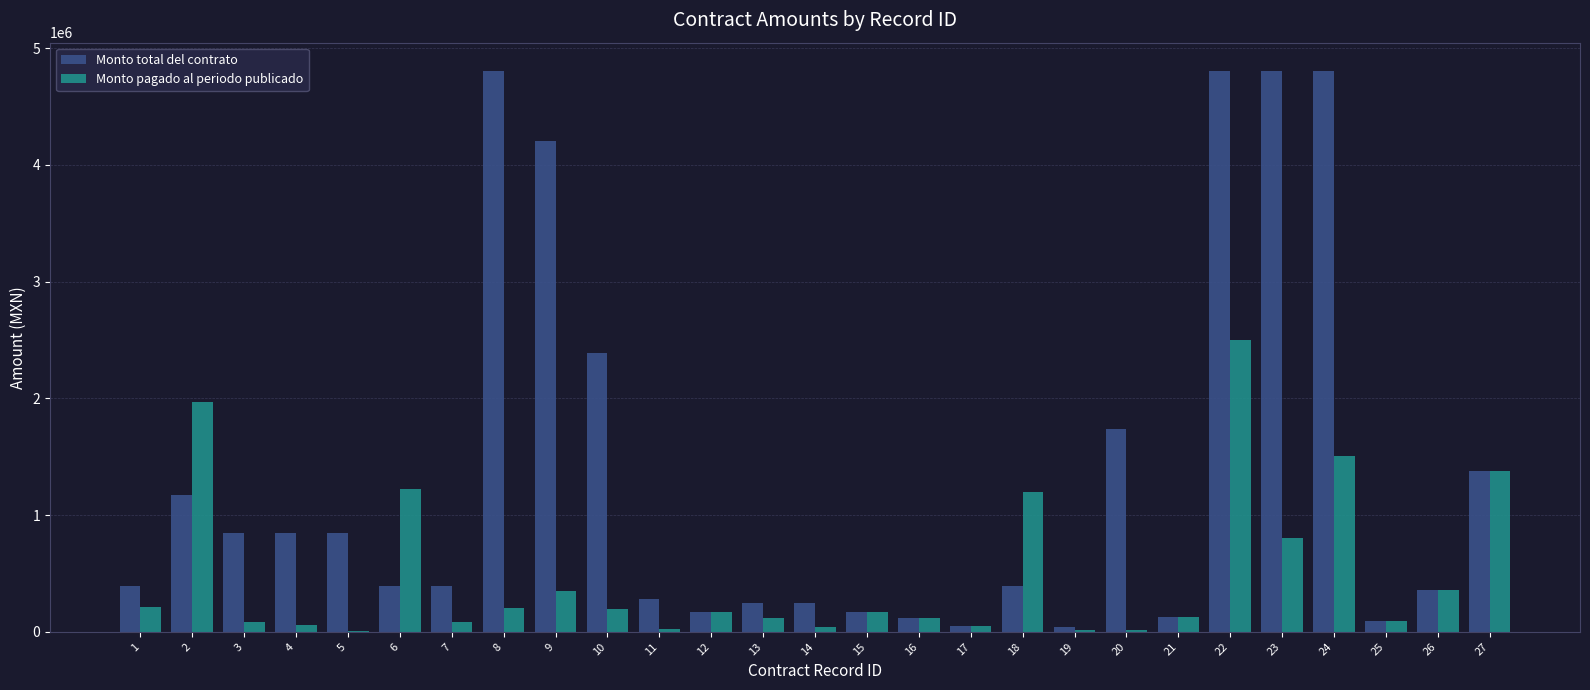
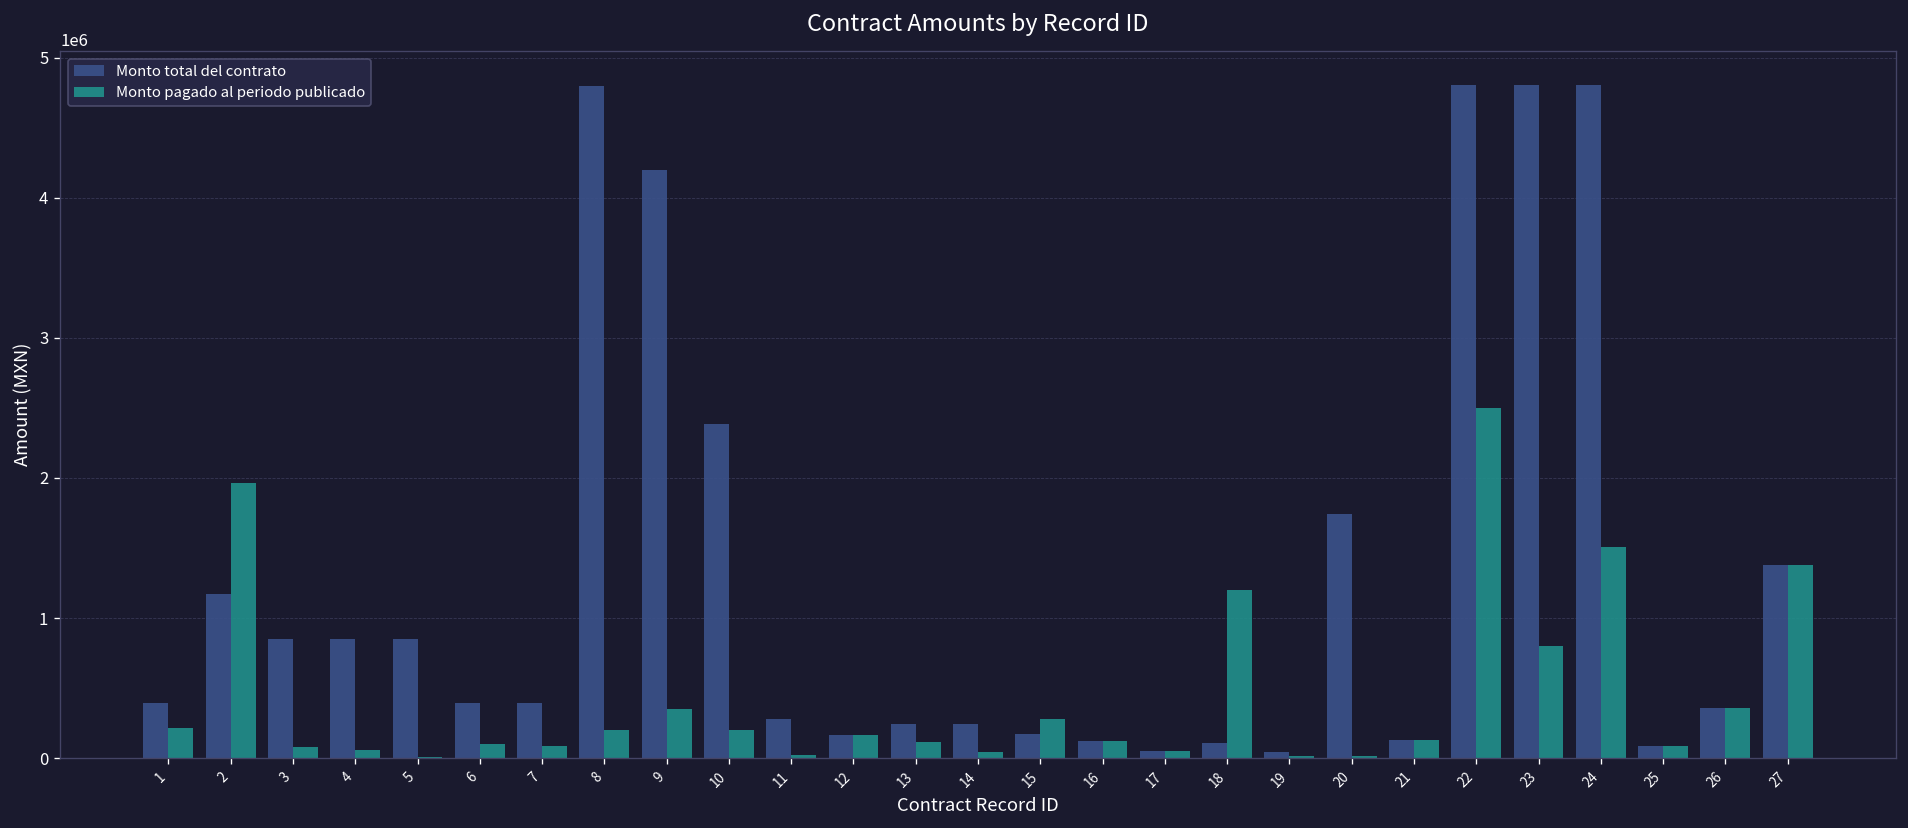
  {
    "Monto total del contrato": {
      "1": 400000,
      "2": 1180000,
      "3": 850000,
      "4": 850000,
      "5": 850000,
      "6": 400000,
      "7": 400000,
      "8": 4800000,
      "9": 4200000,
      "10": 2380000,
      "11": 280000,
      "12": 170000,
      "13": 250000,
      "14": 250000,
      "15": 170000,
      "16": 120000,
      "17": 50000,
-     "18": 390000,
+     "18": 110000,
      "19": 40000,
      "20": 1740000,
      "21": 130000,
      "22": 4810000,
      "23": 4810000,
      "24": 4810000,
      "25": 90000,
      "26": 360000,
      "27": 1380000
    },
    "Monto pagado al periodo publicado": {
      "1": 210000,
      "2": 1970000,
      "3": 80000,
      "4": 60000,
-     "6": 1230000,
+     "6": 100000,
      "7": 80000,
      "8": 200000,
      "9": 350000,
      "10": 200000,
      "11": 20000,
      "12": 170000,
      "13": 120000,
      "14": 50000,
-     "15": 170000,
+     "15": 280000,
      "16": 120000,
      "17": 50000,
      "18": 1200000,
      "21": 130000,
      "22": 2500000,
      "23": 800000,
      "24": 1510000,
      "25": 90000,
      "26": 360000,
      "27": 1380000
    }
  }
